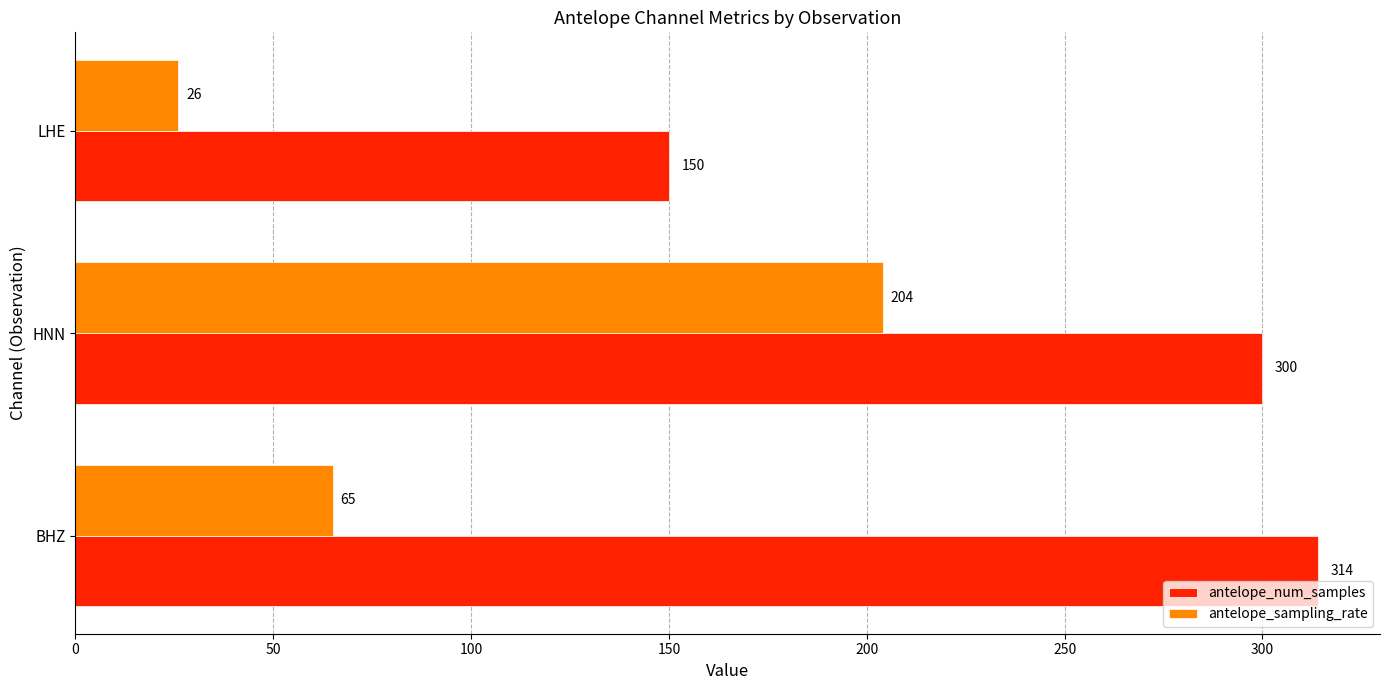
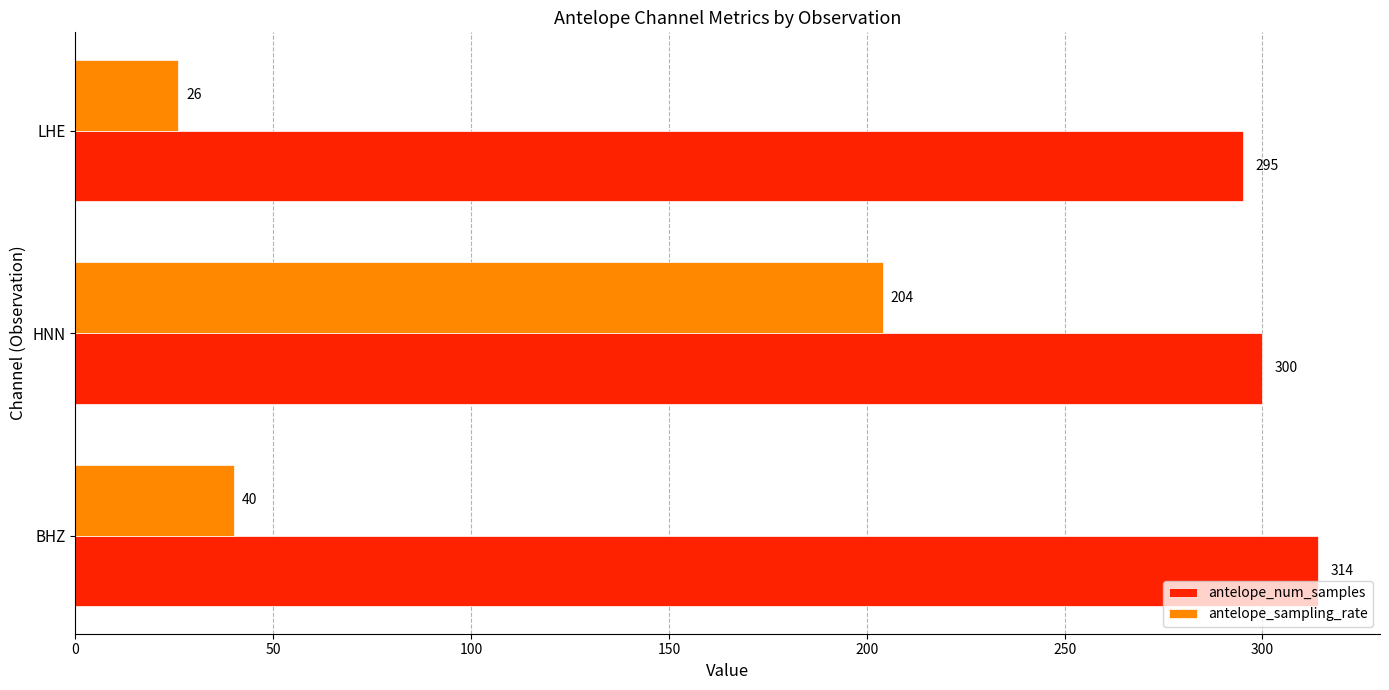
  {
    "antelope_num_samples": {
-     "LHE": 150,
+     "LHE": 295,
      "HNN": 300,
      "BHZ": 314
    },
    "antelope_sampling_rate": {
      "LHE": 26,
      "HNN": 204,
-     "BHZ": 65
+     "BHZ": 40
    }
  }
